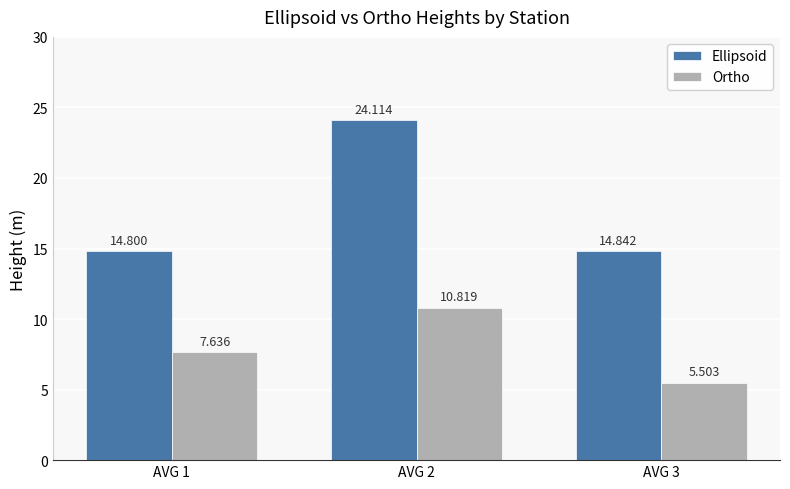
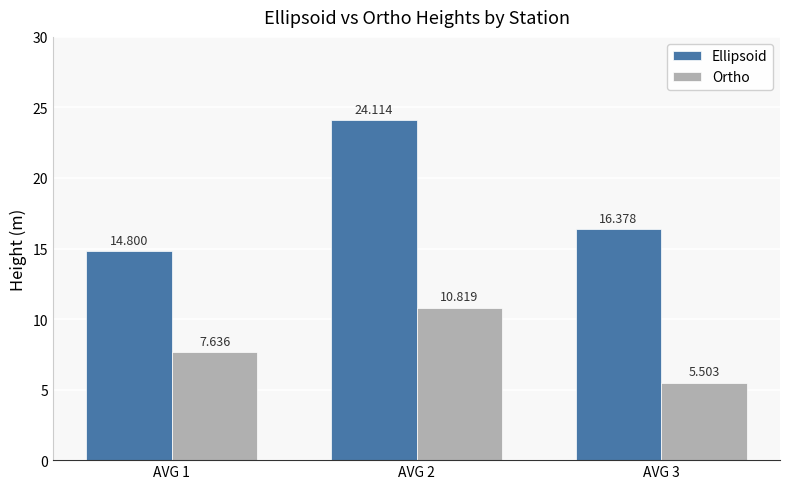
  {
    "Ellipsoid": {
      "AVG 1": 14.800,
      "AVG 2": 24.114,
-     "AVG 3": 14.842
+     "AVG 3": 16.378
    },
    "Ortho": {
      "AVG 1": 7.636,
      "AVG 2": 10.819,
      "AVG 3": 5.503
    }
  }
